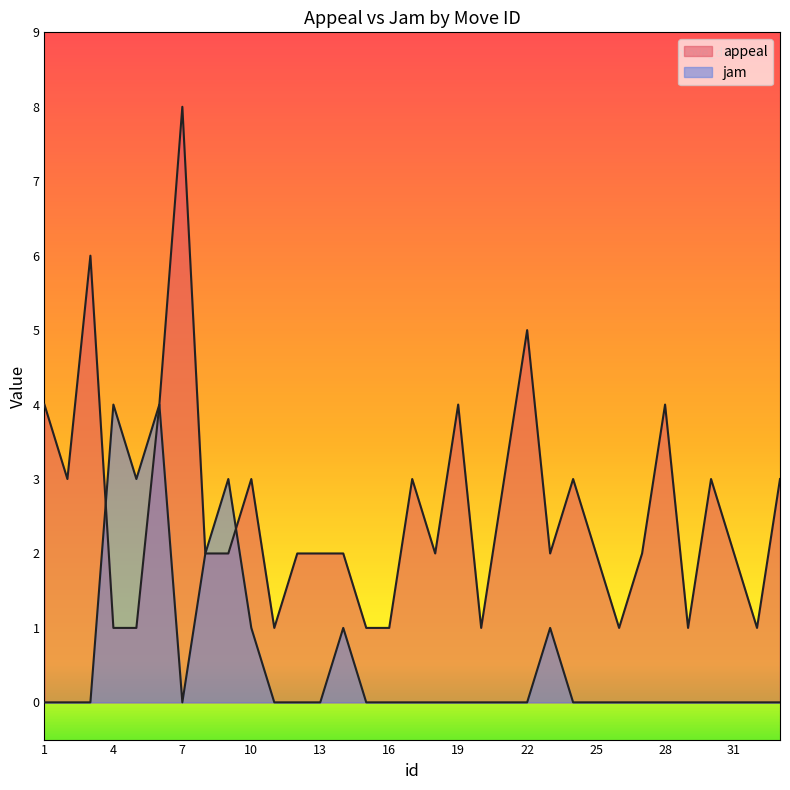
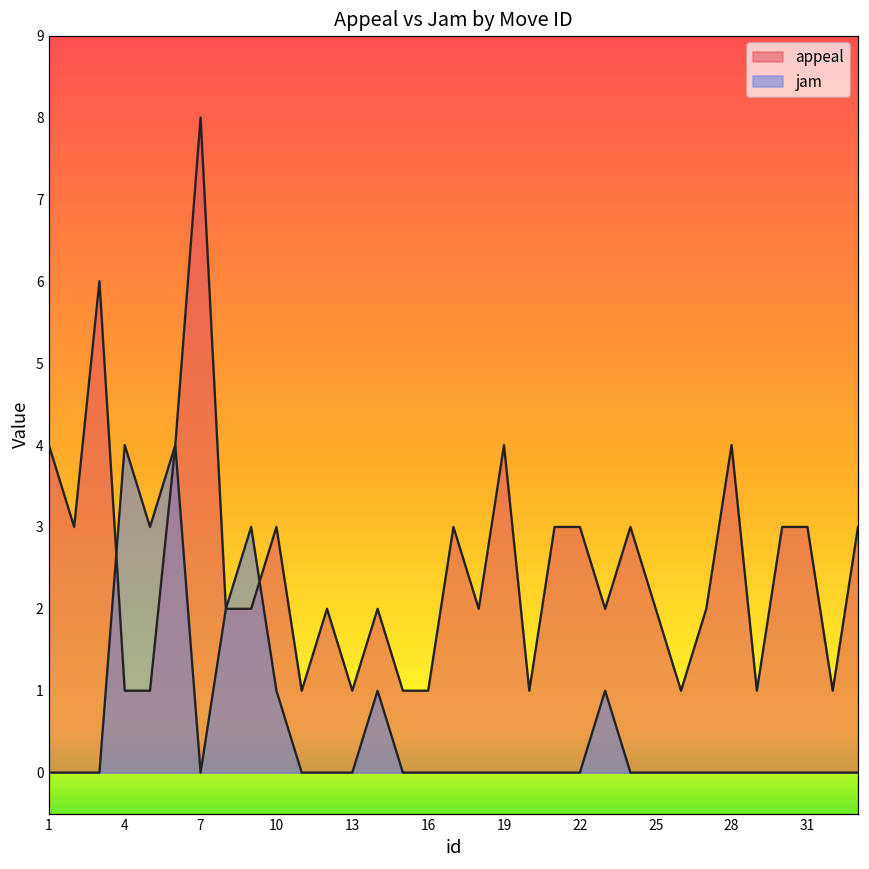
  {
    "appeal": {
      "1": 4,
      "4": 1,
      "7": 8,
      "10": 3,
-     "13": 2,
+     "13": 1,
      "16": 1,
      "19": 4,
-     "22": 5,
+     "22": 3,
      "25": 2,
      "28": 4,
-     "31": 2
+     "31": 3
    },
    "jam": {
      "1": 0,
      "4": 4,
      "7": 0,
      "10": 1,
      "13": 0,
      "16": 0,
      "19": 0,
      "22": 0,
      "25": 0,
      "28": 0,
      "31": 0
    }
  }
